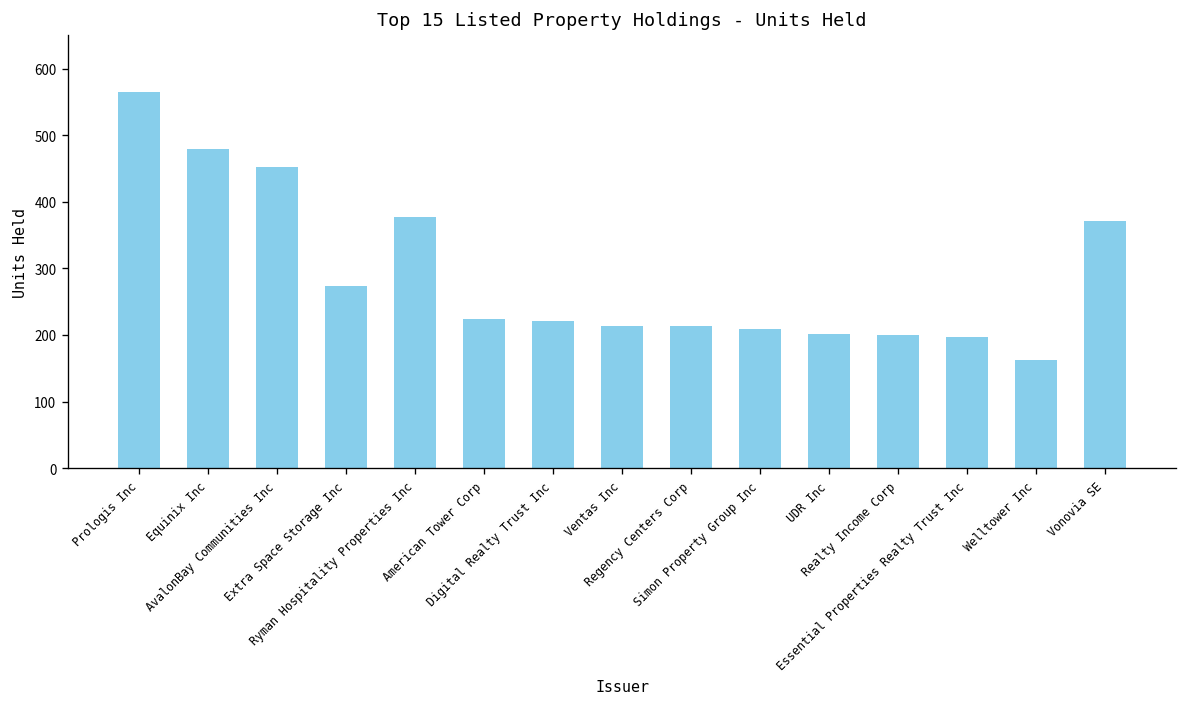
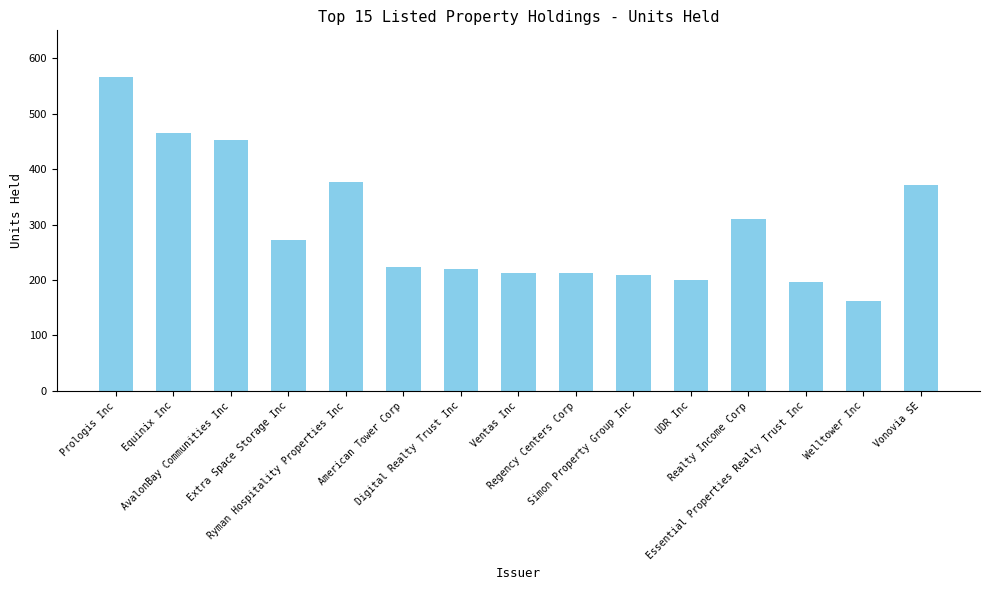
  {
    "Prologis Inc": 570,
-   "Equinix Inc": 480,
+   "Equinix Inc": 460,
    "AvalonBay Communities Inc": 450,
    "Extra Space Storage Inc": 270,
    "Ryman Hospitality Properties Inc": 380,
    "American Tower Corp": 220,
    "Digital Realty Trust Inc": 220,
    "Ventas Inc": 210,
    "Regency Centers Corp": 210,
    "Simon Property Group Inc": 210,
    "UDR Inc": 200,
-   "Realty Income Corp": 200,
+   "Realty Income Corp": 310,
    "Essential Properties Realty Trust Inc": 200,
    "Welltower Inc": 160,
    "Vonovia SE": 370
  }
